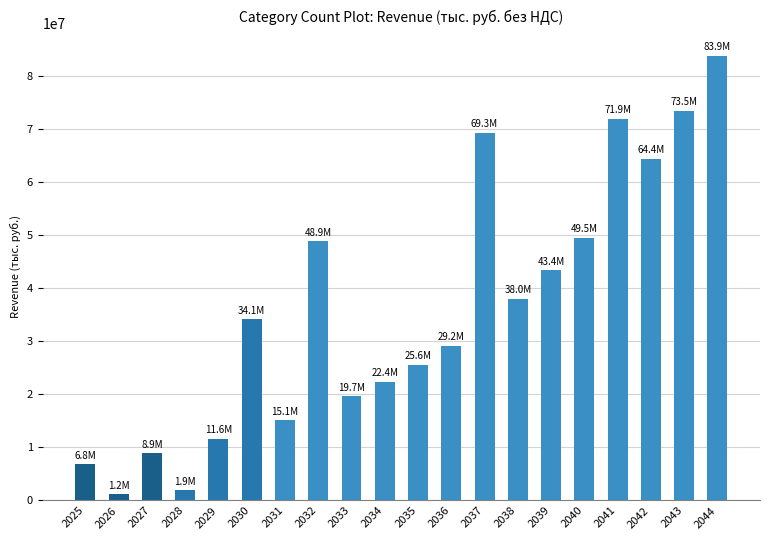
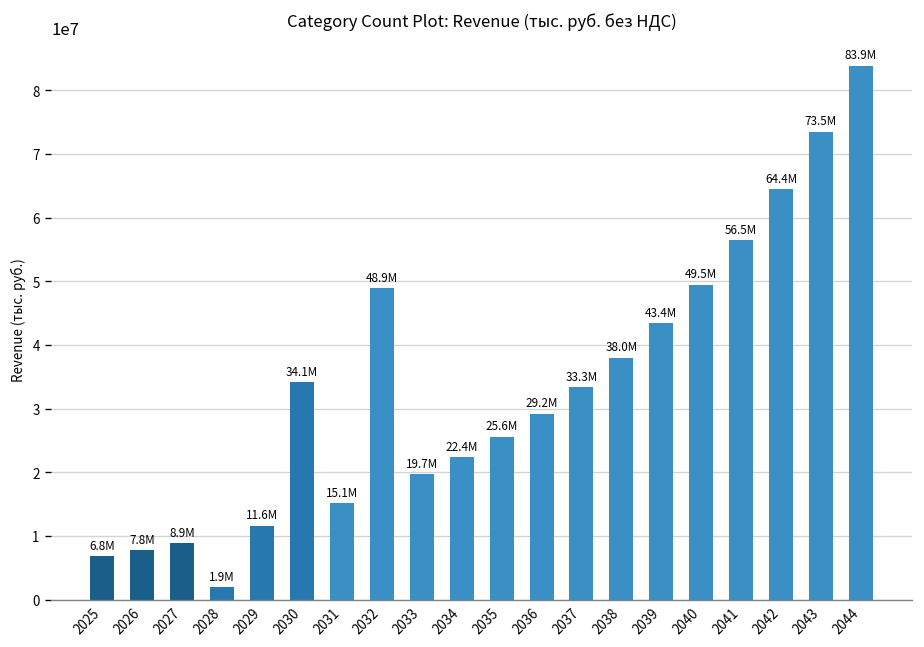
  {
    "2025": "6.8M",
-   "2026": "1.2M",
+   "2026": "7.8M",
    "2027": "8.9M",
    "2028": "1.9M",
    "2029": "11.6M",
    "2030": "34.1M",
    "2031": "15.1M",
    "2032": "48.9M",
    "2033": "19.7M",
    "2034": "22.4M",
    "2035": "25.6M",
    "2036": "29.2M",
-   "2037": "69.3M",
+   "2037": "33.3M",
    "2038": "38.0M",
    "2039": "43.4M",
    "2040": "49.5M",
-   "2041": "71.9M",
+   "2041": "56.5M",
    "2042": "64.4M",
    "2043": "73.5M",
    "2044": "83.9M"
  }
